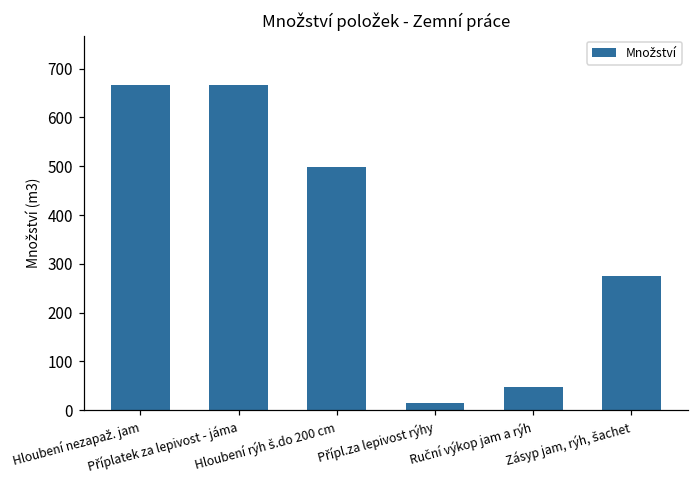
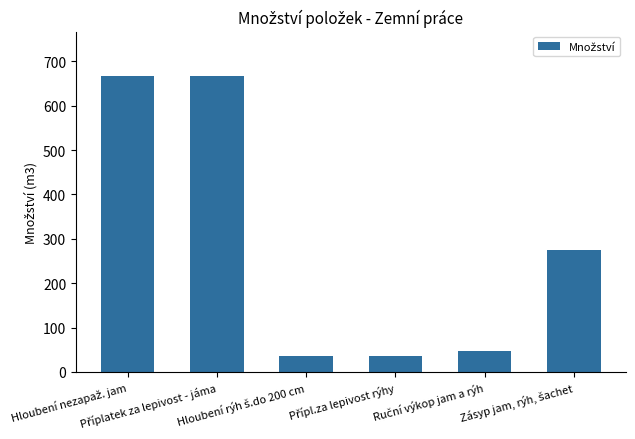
  {
    "Hloubení nezapaž. jam": 670,
    "Příplatek za lepivost - jáma": 670,
-   "Hloubení rýh š.do 200 cm": 500,
-   "Přípl.za lepivost rýhy": 10,
+   "Hloubení rýh š.do 200 cm": 40,
+   "Přípl.za lepivost rýhy": 40,
    "Ruční výkop jam a rýh": 50,
    "Zásyp jam, rýh, šachet": 270
  }
